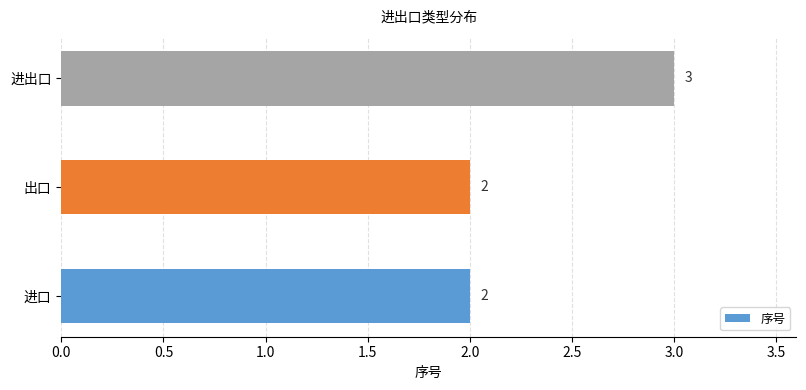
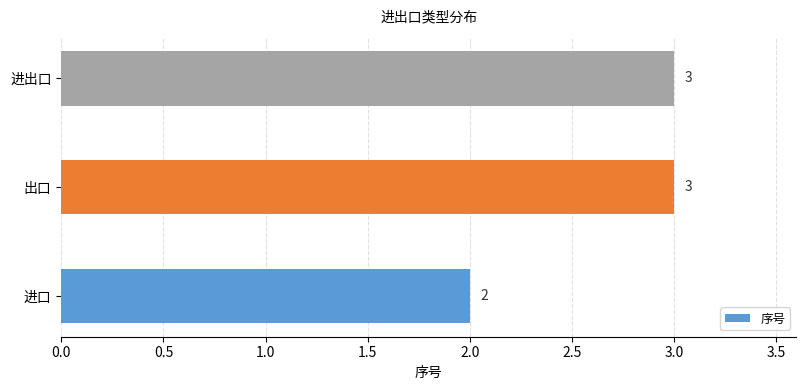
  {
    "进出口": 3,
-   "出口": 2,
+   "出口": 3,
    "进口": 2
  }
